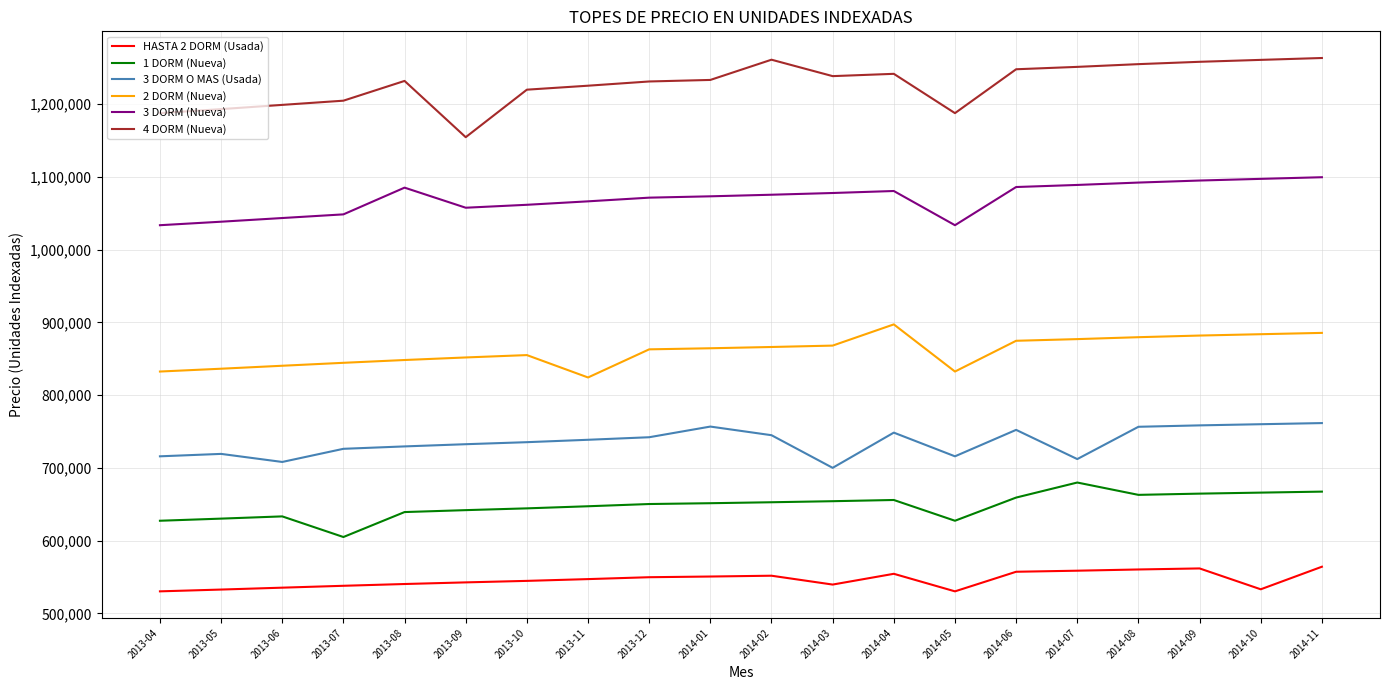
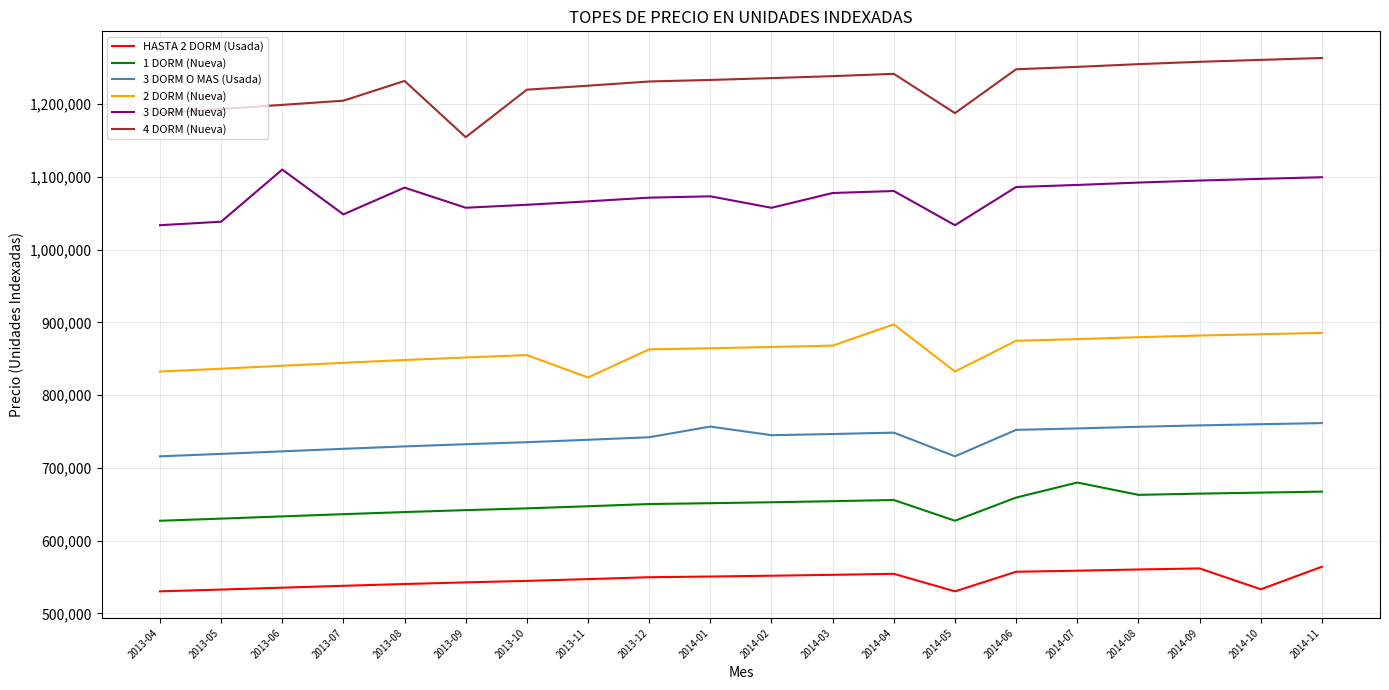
  {
    "HASTA 2 DORM (Usada)": {
      "2013-04": "530,000",
      "2013-05": "530,000",
      "2013-06": "540,000",
      "2013-07": "540,000",
      "2013-08": "540,000",
      "2013-09": "540,000",
      "2013-10": "540,000",
      "2013-11": "550,000",
      "2013-12": "550,000",
      "2014-01": "550,000",
      "2014-02": "550,000",
-     "2014-03": "540,000",
+     "2014-03": "550,000",
      "2014-04": "550,000",
      "2014-05": "530,000",
      "2014-06": "560,000",
      "2014-07": "560,000",
      "2014-08": "560,000",
      "2014-09": "560,000",
      "2014-10": "530,000",
      "2014-11": "560,000"
    },
    "1 DORM (Nueva)": {
      "2013-04": "630,000",
      "2013-05": "630,000",
      "2013-06": "630,000",
-     "2013-07": "600,000",
+     "2013-07": "640,000",
      "2013-08": "640,000",
      "2013-09": "640,000",
      "2013-10": "640,000",
      "2013-11": "650,000",
      "2013-12": "650,000",
      "2014-01": "650,000",
      "2014-02": "650,000",
      "2014-03": "650,000",
      "2014-04": "660,000",
      "2014-05": "630,000",
      "2014-06": "660,000",
      "2014-07": "680,000",
      "2014-08": "660,000",
      "2014-09": "660,000",
      "2014-10": "670,000",
      "2014-11": "670,000"
    },
    "3 DORM O MAS (Usada)": {
      "2013-04": "720,000",
      "2013-05": "720,000",
-     "2013-06": "710,000",
+     "2013-06": "720,000",
      "2013-07": "730,000",
      "2013-08": "730,000",
      "2013-09": "730,000",
      "2013-10": "740,000",
      "2013-11": "740,000",
      "2013-12": "740,000",
      "2014-01": "760,000",
      "2014-02": "740,000",
-     "2014-03": "700,000",
+     "2014-03": "750,000",
      "2014-04": "750,000",
      "2014-05": "720,000",
      "2014-06": "750,000",
-     "2014-07": "710,000",
+     "2014-07": "750,000",
      "2014-08": "760,000",
      "2014-09": "760,000",
      "2014-10": "760,000",
      "2014-11": "760,000"
    },
    "2 DORM (Nueva)": {
      "2013-04": "830,000",
      "2013-05": "840,000",
      "2013-06": "840,000",
      "2013-07": "840,000",
      "2013-08": "850,000",
      "2013-09": "850,000",
      "2013-10": "850,000",
      "2013-11": "820,000",
      "2013-12": "860,000",
      "2014-01": "860,000",
      "2014-02": "870,000",
      "2014-03": "870,000",
      "2014-04": "900,000",
      "2014-05": "830,000",
      "2014-06": "870,000",
      "2014-07": "880,000",
      "2014-08": "880,000",
      "2014-09": "880,000",
      "2014-10": "880,000",
      "2014-11": "890,000"
    },
    "3 DORM (Nueva)": {
      "2013-04": "1,030,000",
      "2013-05": "1,040,000",
-     "2013-06": "1,040,000",
+     "2013-06": "1,110,000",
      "2013-07": "1,050,000",
      "2013-08": "1,090,000",
      "2013-09": "1,060,000",
      "2013-10": "1,060,000",
      "2013-11": "1,070,000",
      "2013-12": "1,070,000",
      "2014-01": "1,070,000",
-     "2014-02": "1,080,000",
+     "2014-02": "1,060,000",
      "2014-03": "1,080,000",
      "2014-04": "1,080,000",
      "2014-05": "1,030,000",
      "2014-06": "1,090,000",
      "2014-07": "1,090,000",
      "2014-08": "1,090,000",
      "2014-09": "1,090,000",
      "2014-10": "1,100,000",
      "2014-11": "1,100,000"
    },
    "4 DORM (Nueva)": {
      "2013-06": "1,200,000",
      "2013-07": "1,200,000",
      "2013-08": "1,230,000",
      "2013-09": "1,150,000",
      "2013-10": "1,220,000",
      "2013-11": "1,230,000",
      "2013-12": "1,230,000",
      "2014-01": "1,230,000",
-     "2014-02": "1,260,000",
+     "2014-02": "1,240,000",
      "2014-03": "1,240,000",
      "2014-04": "1,240,000",
      "2014-05": "1,190,000",
      "2014-06": "1,250,000",
      "2014-07": "1,250,000",
      "2014-08": "1,250,000",
      "2014-09": "1,260,000",
      "2014-10": "1,260,000",
      "2014-11": "1,260,000"
    }
  }
